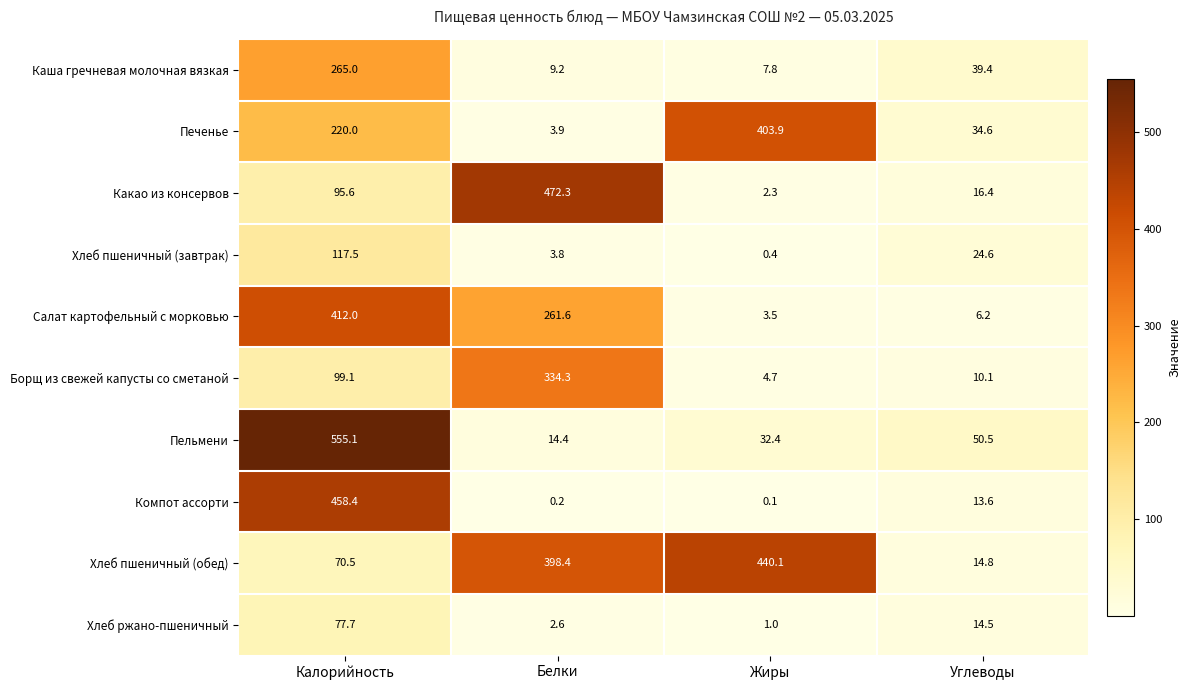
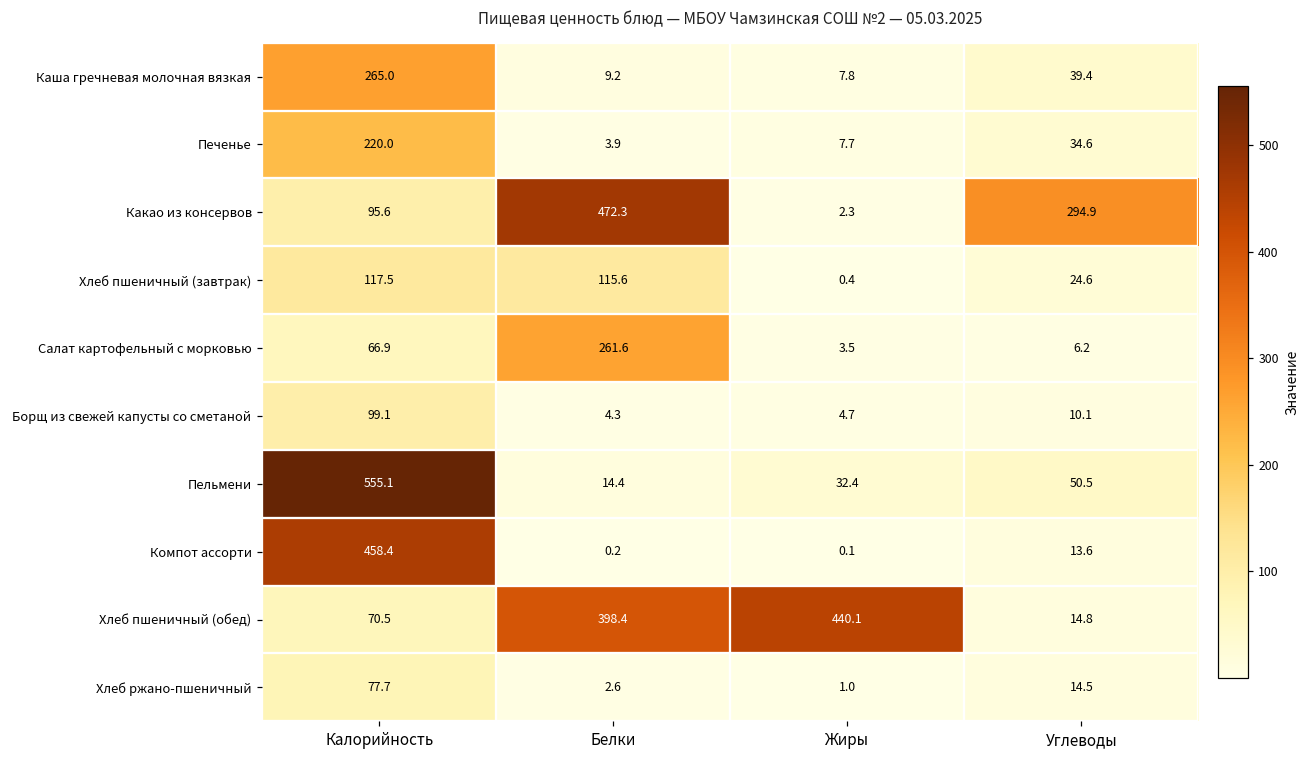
  {
    "Каша гречневая молочная вязкая": {
      "Калорийность": 265.0,
      "Белки": 9.2,
      "Жиры": 7.8,
      "Углеводы": 39.4
    },
    "Печенье": {
      "Калорийность": 220.0,
      "Белки": 3.9,
-     "Жиры": 403.9,
+     "Жиры": 7.7,
      "Углеводы": 34.6
    },
    "Какао из консервов": {
      "Калорийность": 95.6,
      "Белки": 472.3,
      "Жиры": 2.3,
-     "Углеводы": 16.4
+     "Углеводы": 294.9
    },
    "Хлеб пшеничный (завтрак)": {
      "Калорийность": 117.5,
-     "Белки": 3.8,
+     "Белки": 115.6,
      "Жиры": 0.4,
      "Углеводы": 24.6
    },
    "Салат картофельный с морковью": {
-     "Калорийность": 412.0,
+     "Калорийность": 66.9,
      "Белки": 261.6,
      "Жиры": 3.5,
      "Углеводы": 6.2
    },
    "Борщ из свежей капусты со сметаной": {
      "Калорийность": 99.1,
-     "Белки": 334.3,
+     "Белки": 4.3,
      "Жиры": 4.7,
      "Углеводы": 10.1
    },
    "Пельмени": {
      "Калорийность": 555.1,
      "Белки": 14.4,
      "Жиры": 32.4,
      "Углеводы": 50.5
    },
    "Компот ассорти": {
      "Калорийность": 458.4,
      "Белки": 0.2,
      "Жиры": 0.1,
      "Углеводы": 13.6
    },
    "Хлеб пшеничный (обед)": {
      "Калорийность": 70.5,
      "Белки": 398.4,
      "Жиры": 440.1,
      "Углеводы": 14.8
    },
    "Хлеб ржано-пшеничный": {
      "Калорийность": 77.7,
      "Белки": 2.6,
      "Жиры": 1.0,
      "Углеводы": 14.5
    }
  }
